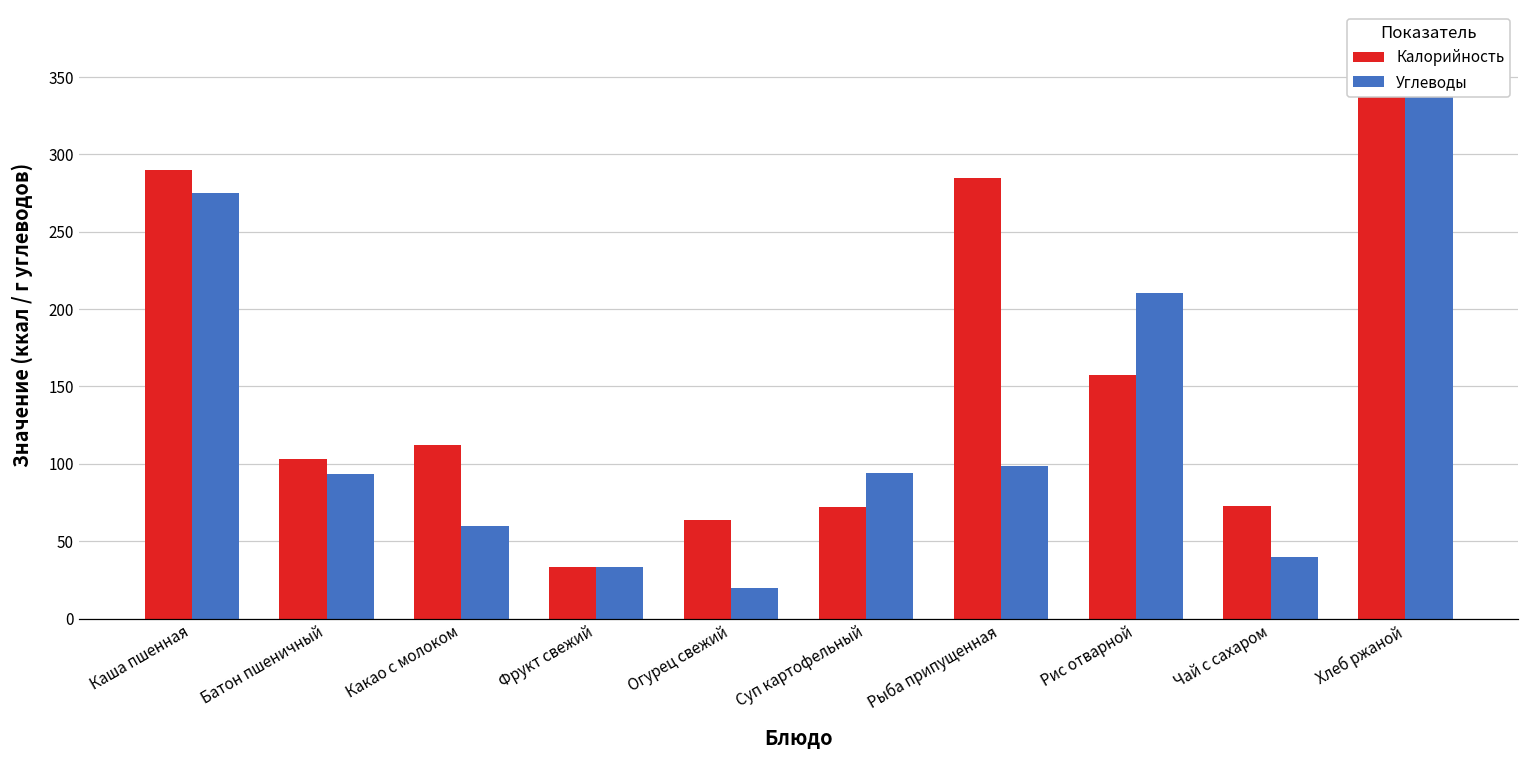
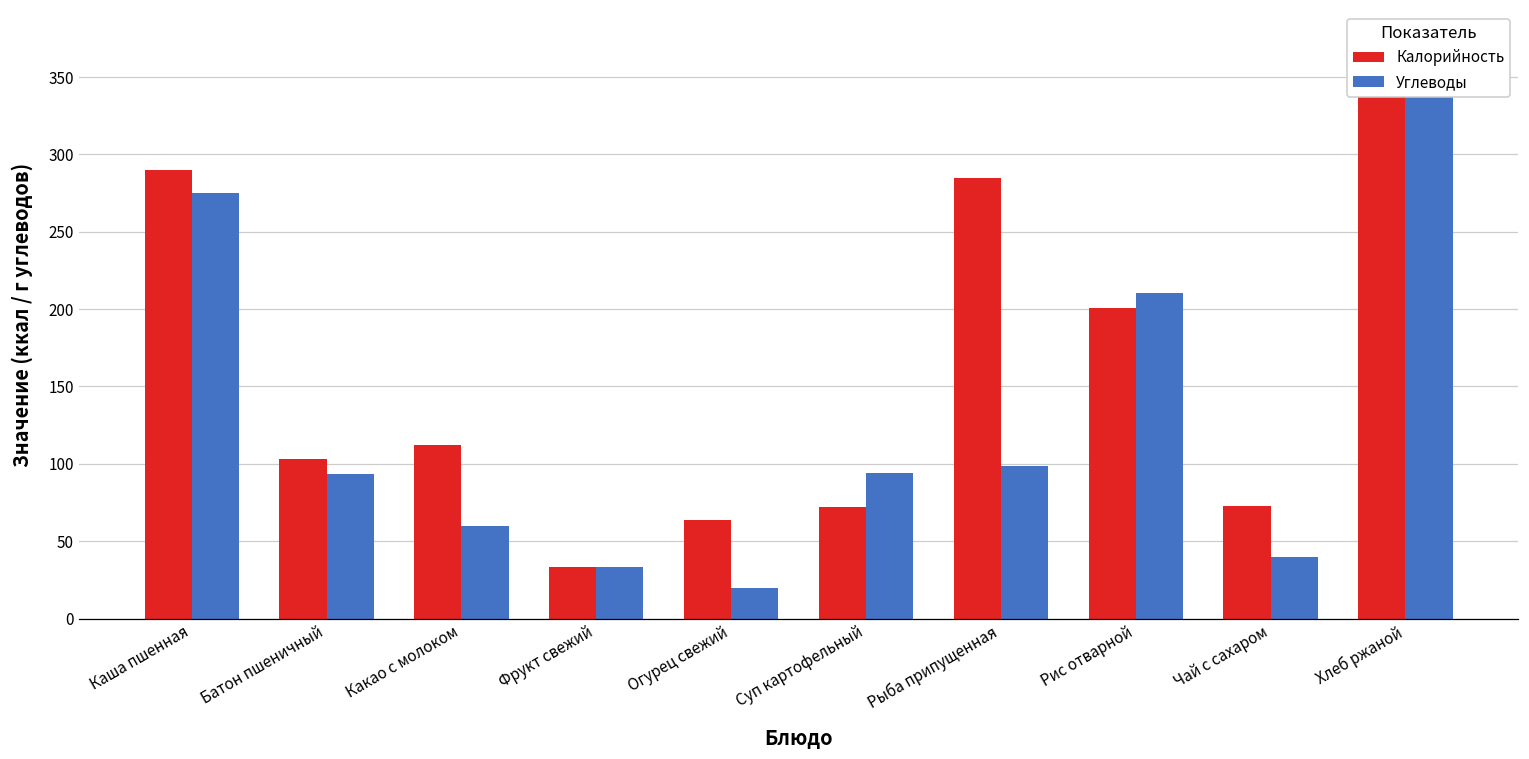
  {
    "Калорийность": {
      "Каша пшенная": 290,
      "Батон пшеничный": 103,
      "Какао с молоком": 112,
      "Фрукт свежий": 33,
      "Огурец свежий": 64,
      "Суп картофельный": 72,
      "Рыба припущенная": 285,
-     "Рис отварной": 158,
+     "Рис отварной": 201,
      "Чай с сахаром": 73
    },
    "Углеводы": {
      "Каша пшенная": 275,
      "Батон пшеничный": 94,
      "Какао с молоком": 60,
      "Фрукт свежий": 33,
      "Огурец свежий": 20,
      "Суп картофельный": 94,
      "Рыба припущенная": 99,
      "Рис отварной": 210,
      "Чай с сахаром": 40
    }
  }
